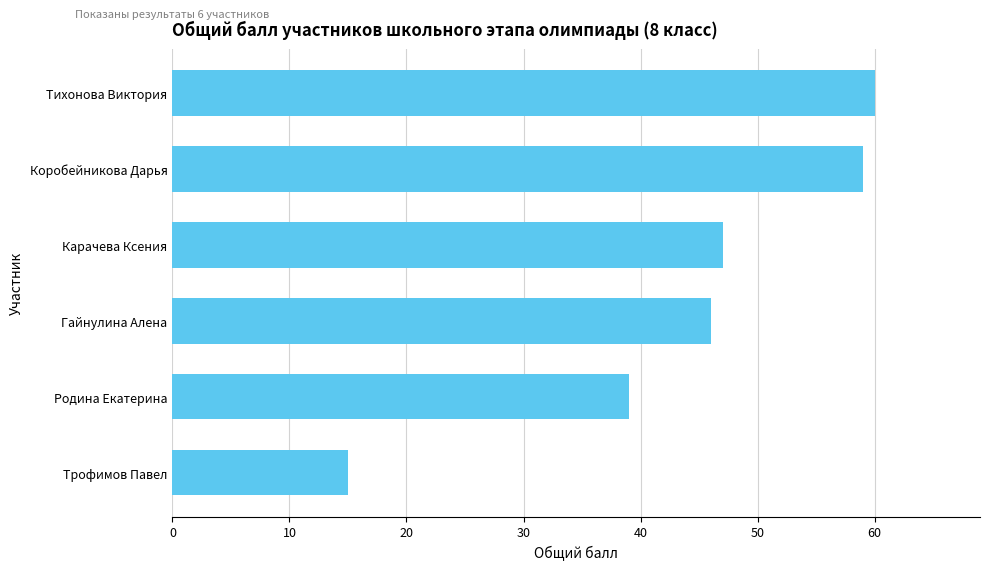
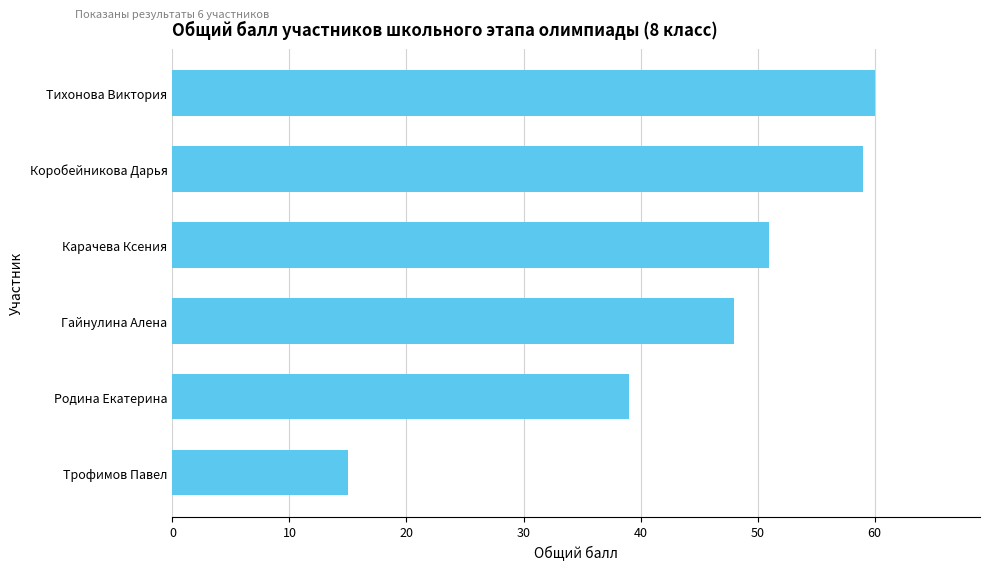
  {
    "Тихонова Виктория": 60,
    "Коробейникова Дарья": 59,
-   "Карачева Ксения": 47,
-   "Гайнулина Алена": 46,
+   "Карачева Ксения": 51,
+   "Гайнулина Алена": 48,
    "Родина Екатерина": 39,
    "Трофимов Павел": 15
  }
